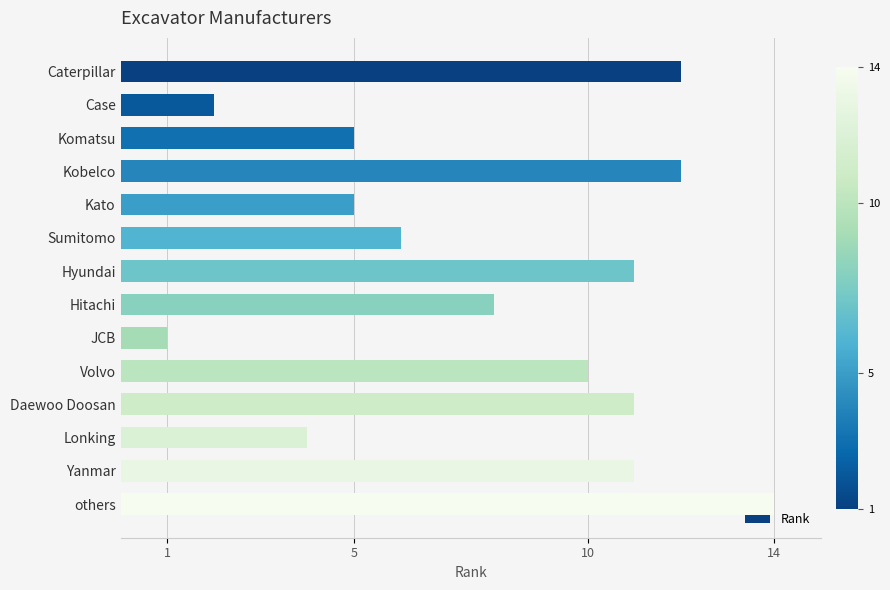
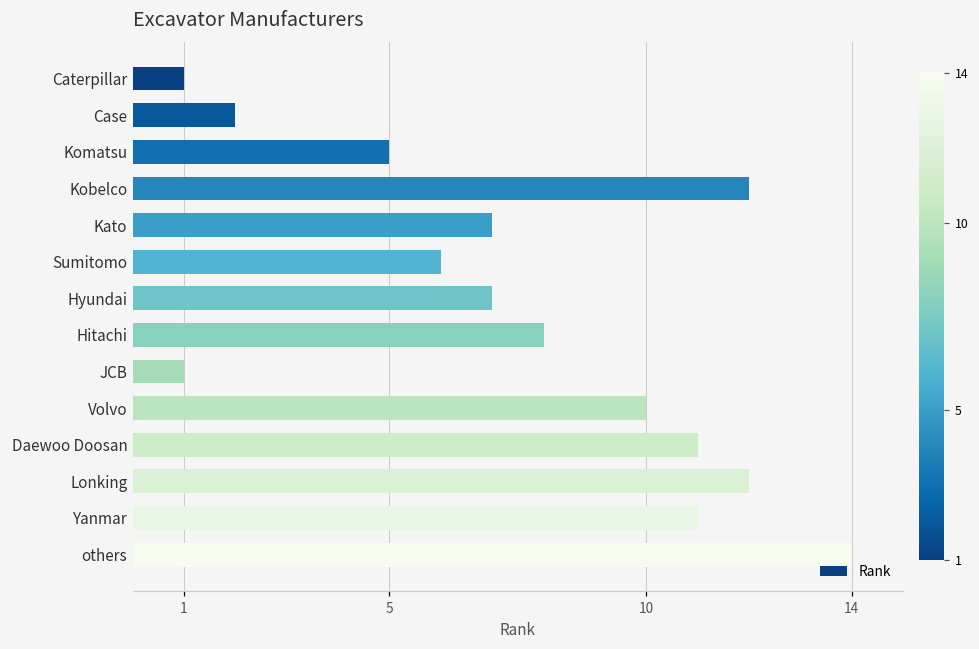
  {
-   "Caterpillar": 12,
+   "Caterpillar": 1,
    "Case": 2,
    "Komatsu": 5,
    "Kobelco": 12,
-   "Kato": 5,
+   "Kato": 7,
    "Sumitomo": 6,
-   "Hyundai": 11,
+   "Hyundai": 7,
    "Hitachi": 8,
    "JCB": 1,
    "Volvo": 10,
    "Daewoo Doosan": 11,
-   "Lonking": 4,
+   "Lonking": 12,
    "Yanmar": 11,
    "others": 14
  }
